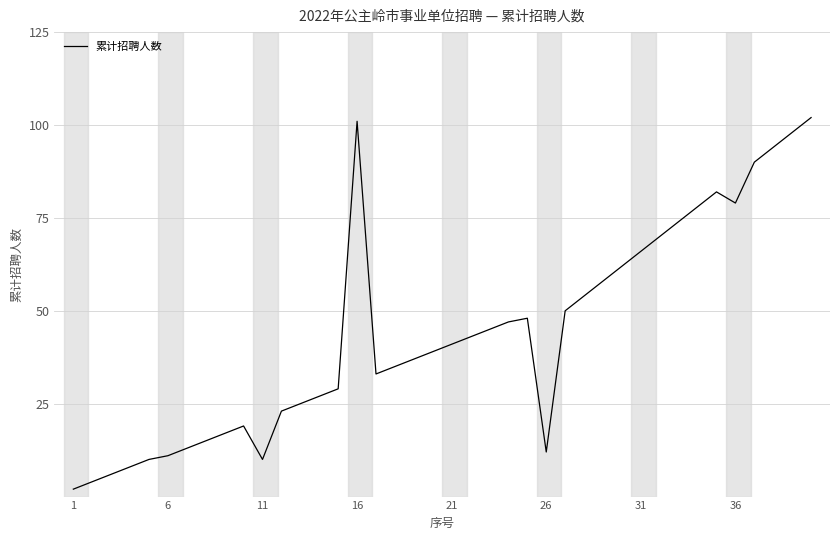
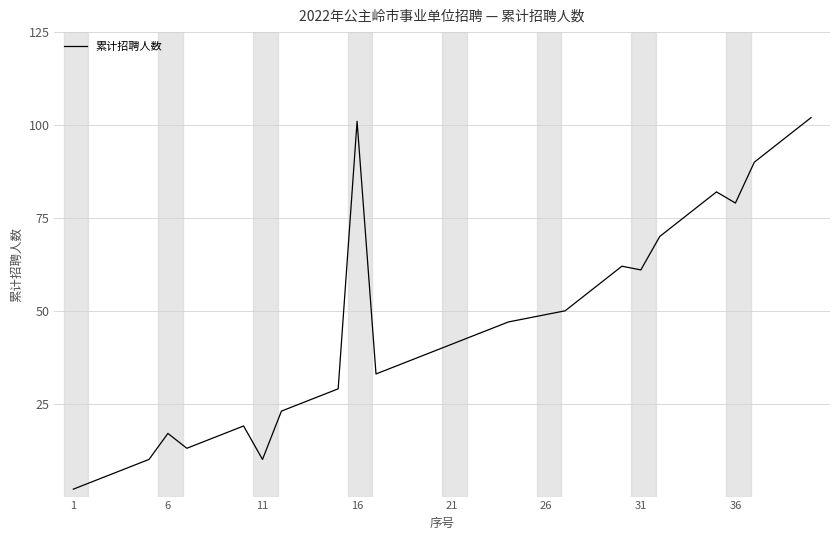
  {
    "1": 2,
-   "6": 11,
+   "6": 17,
    "11": 10,
    "16": 101,
    "21": 41,
-   "26": 12,
-   "31": 66,
+   "26": 49,
+   "31": 61,
    "36": 79
  }
